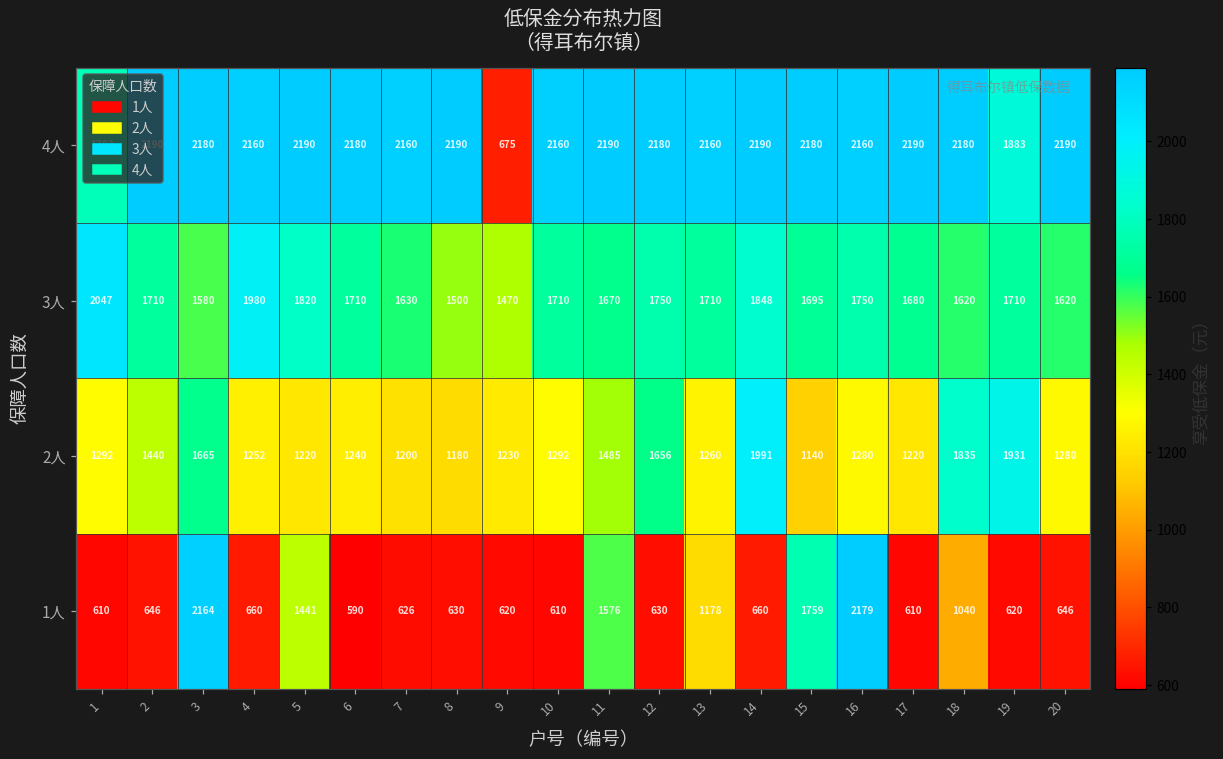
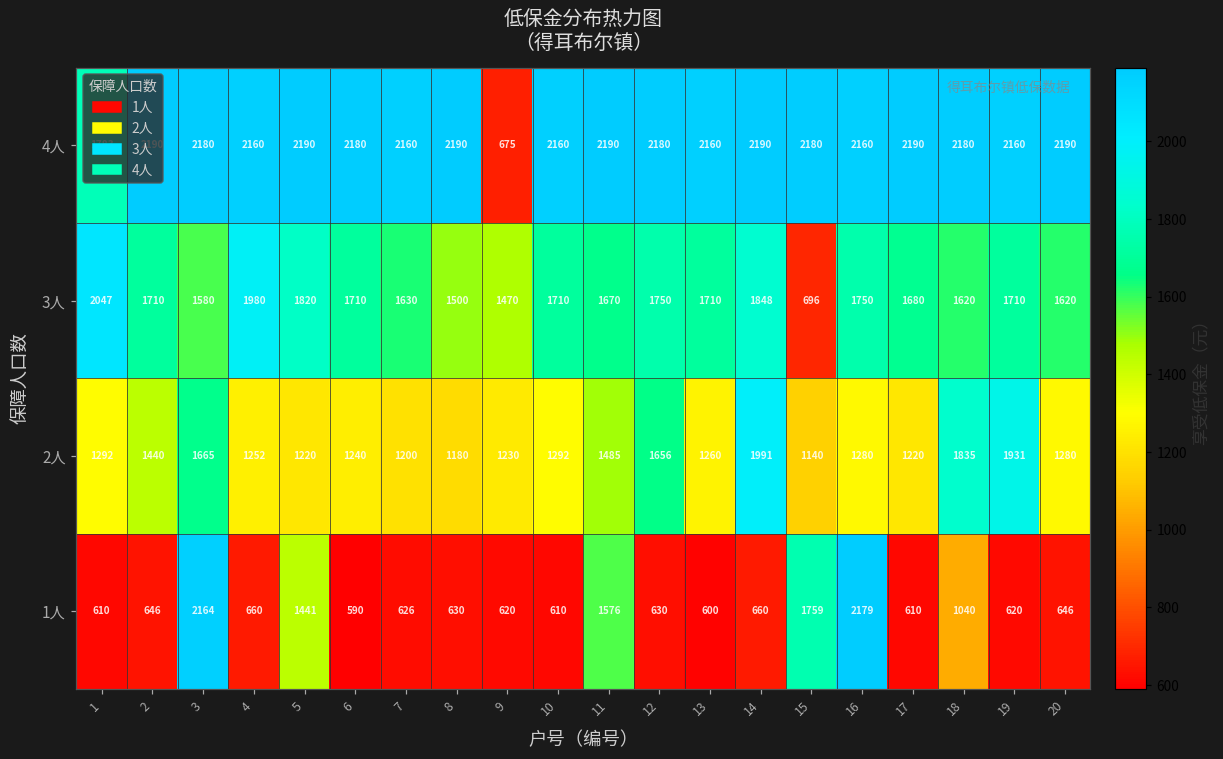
  {
    "4人": {
      "3": 2180,
      "4": 2160,
      "5": 2190,
      "6": 2180,
      "7": 2160,
      "8": 2190,
      "9": 675,
      "10": 2160,
      "11": 2190,
      "12": 2180,
      "13": 2160,
      "14": 2190,
      "15": 2180,
      "16": 2160,
      "17": 2190,
      "18": 2180,
-     "19": 1883,
+     "19": 2160,
      "20": 2190
    },
    "3人": {
      "1": 2047,
      "2": 1710,
      "3": 1580,
      "4": 1980,
      "5": 1820,
      "6": 1710,
      "7": 1630,
      "8": 1500,
      "9": 1470,
      "10": 1710,
      "11": 1670,
      "12": 1750,
      "13": 1710,
      "14": 1848,
-     "15": 1695,
+     "15": 696,
      "16": 1750,
      "17": 1680,
      "18": 1620,
      "19": 1710,
      "20": 1620
    },
    "2人": {
      "1": 1292,
      "2": 1440,
      "3": 1665,
      "4": 1252,
      "5": 1220,
      "6": 1240,
      "7": 1200,
      "8": 1180,
      "9": 1230,
      "10": 1292,
      "11": 1485,
      "12": 1656,
      "13": 1260,
      "14": 1991,
      "15": 1140,
      "16": 1280,
      "17": 1220,
      "18": 1835,
      "19": 1931,
      "20": 1280
    },
    "1人": {
      "1": 610,
      "2": 646,
      "3": 2164,
      "4": 660,
      "5": 1441,
      "6": 590,
      "7": 626,
      "8": 630,
      "9": 620,
      "10": 610,
      "11": 1576,
      "12": 630,
-     "13": 1178,
+     "13": 600,
      "14": 660,
      "15": 1759,
      "16": 2179,
      "17": 610,
      "18": 1040,
      "19": 620,
      "20": 646
    }
  }
